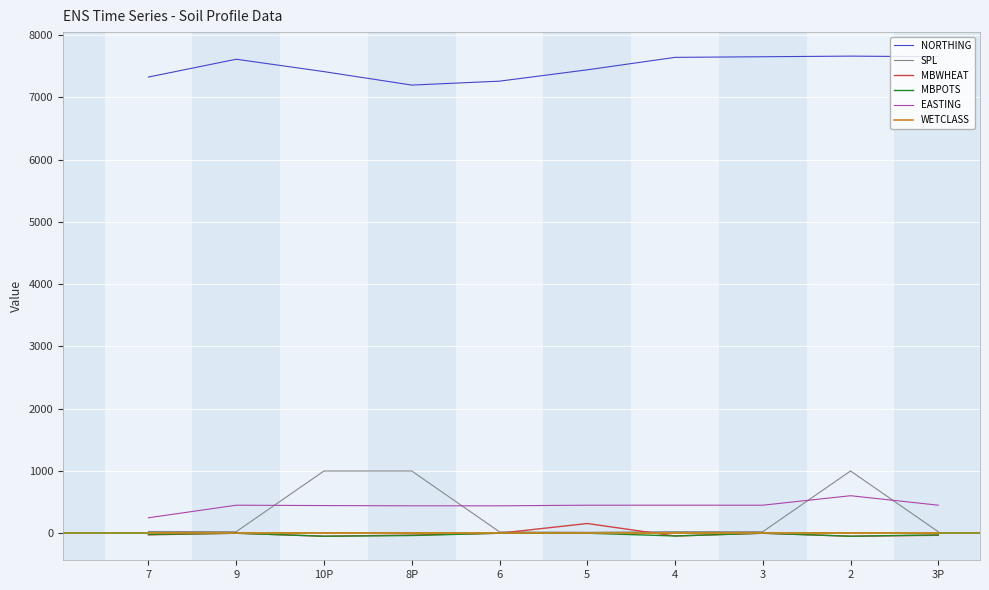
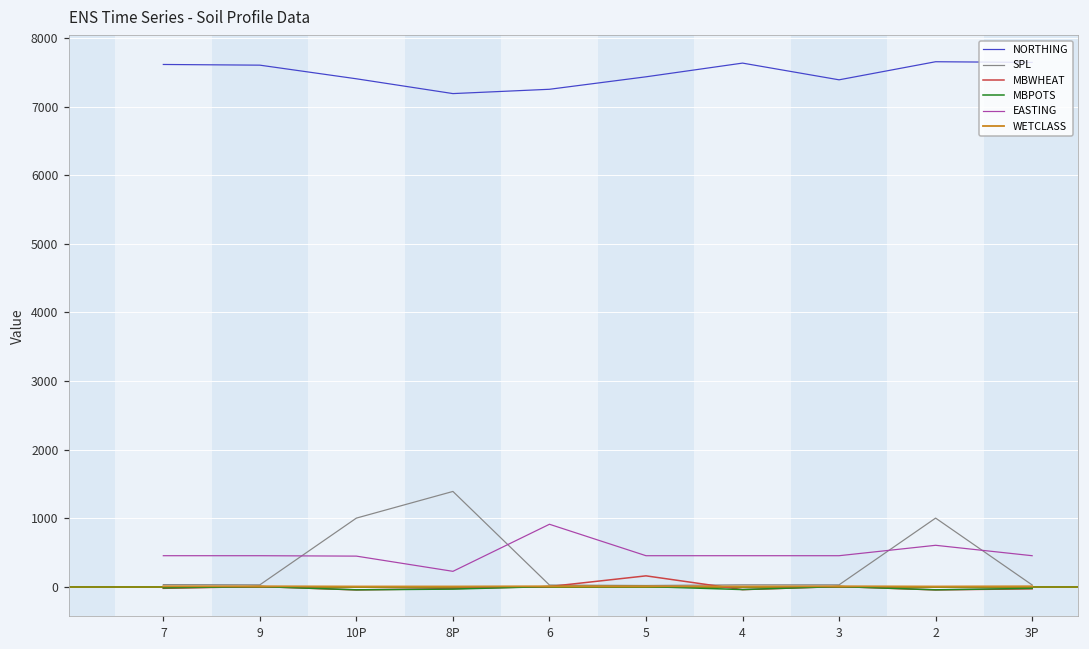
  {
    "NORTHING": {
-     "7": 7300,
+     "7": 7600,
      "9": 7600,
      "10P": 7400,
      "8P": 7200,
      "6": 7300,
      "5": 7400,
      "4": 7600,
-     "3": 7700,
+     "3": 7400,
      "2": 7700
    },
    "SPL": {
      "10P": 1000,
-     "8P": 1000,
+     "8P": 1400,
      "2": 1000
    },
    "MBWHEAT": {
      "5": 200
    },
    "EASTING": {
-     "7": 200,
+     "7": 500,
      "9": 500,
      "10P": 400,
-     "8P": 400,
-     "6": 400,
+     "8P": 200,
+     "6": 900,
      "5": 500,
      "4": 500,
      "3": 500,
      "2": 600,
      "3P": 500
    },
    "WETCLASS": {
      "10P": 0,
      "2": 0
    }
  }
